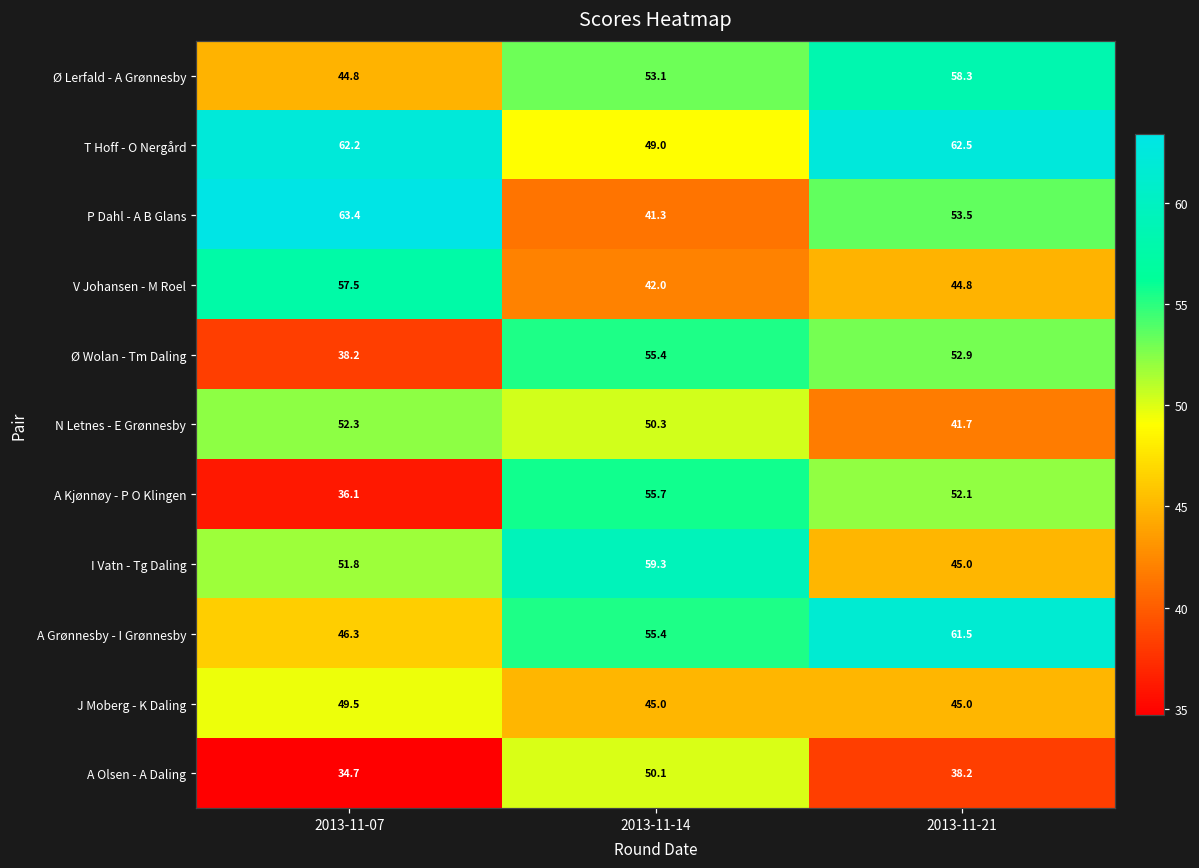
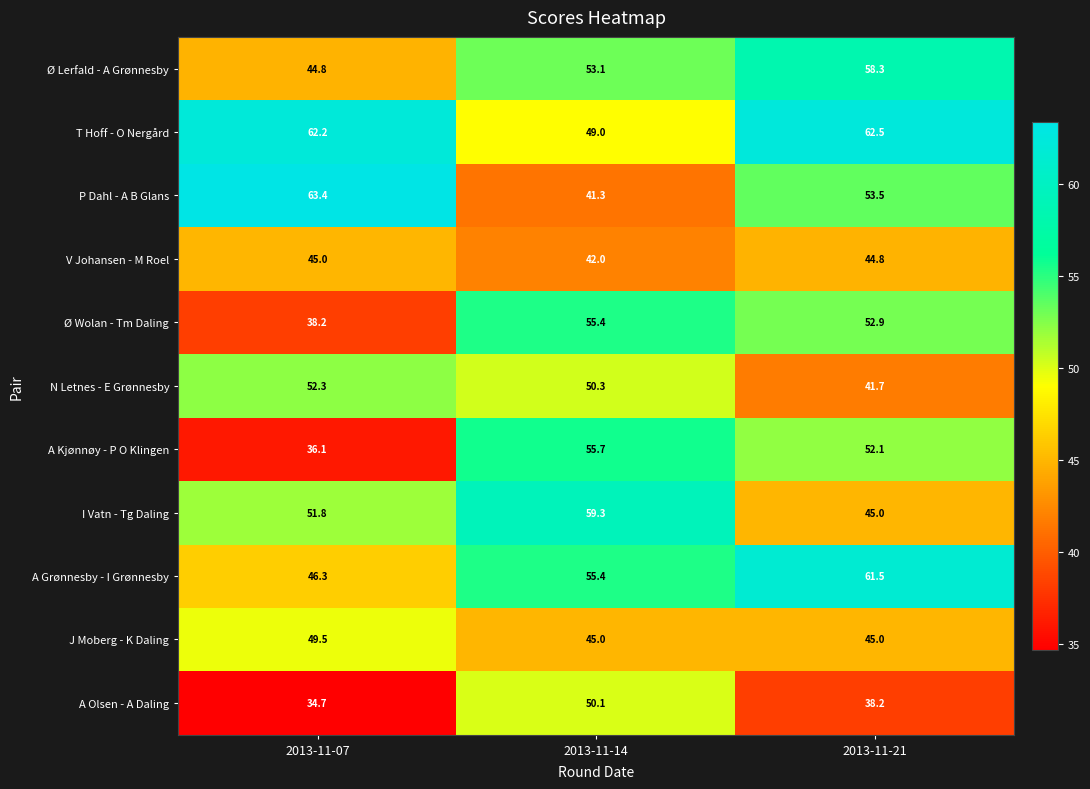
  {
    "Ø Lerfald - A Grønnesby": {
      "2013-11-07": 44.8,
      "2013-11-14": 53.1,
      "2013-11-21": 58.3
    },
    "T Hoff - O Nergård": {
      "2013-11-07": 62.2,
      "2013-11-14": 49.0,
      "2013-11-21": 62.5
    },
    "P Dahl - A B Glans": {
      "2013-11-07": 63.4,
      "2013-11-14": 41.3,
      "2013-11-21": 53.5
    },
    "V Johansen - M Roel": {
-     "2013-11-07": 57.5,
+     "2013-11-07": 45.0,
      "2013-11-14": 42.0,
      "2013-11-21": 44.8
    },
    "Ø Wolan - Tm Daling": {
      "2013-11-07": 38.2,
      "2013-11-14": 55.4,
      "2013-11-21": 52.9
    },
    "N Letnes - E Grønnesby": {
      "2013-11-07": 52.3,
      "2013-11-14": 50.3,
      "2013-11-21": 41.7
    },
    "A Kjønnøy - P O Klingen": {
      "2013-11-07": 36.1,
      "2013-11-14": 55.7,
      "2013-11-21": 52.1
    },
    "I Vatn - Tg Daling": {
      "2013-11-07": 51.8,
      "2013-11-14": 59.3,
      "2013-11-21": 45.0
    },
    "A Grønnesby - I Grønnesby": {
      "2013-11-07": 46.3,
      "2013-11-14": 55.4,
      "2013-11-21": 61.5
    },
    "J Moberg - K Daling": {
      "2013-11-07": 49.5,
      "2013-11-14": 45.0,
      "2013-11-21": 45.0
    },
    "A Olsen - A Daling": {
      "2013-11-07": 34.7,
      "2013-11-14": 50.1,
      "2013-11-21": 38.2
    }
  }
